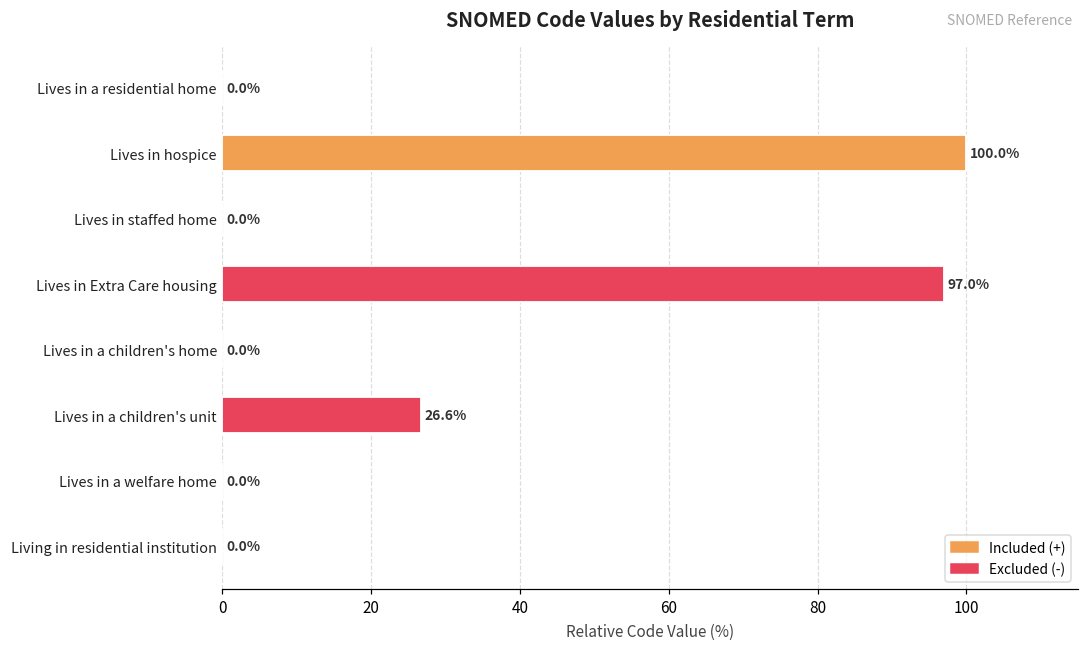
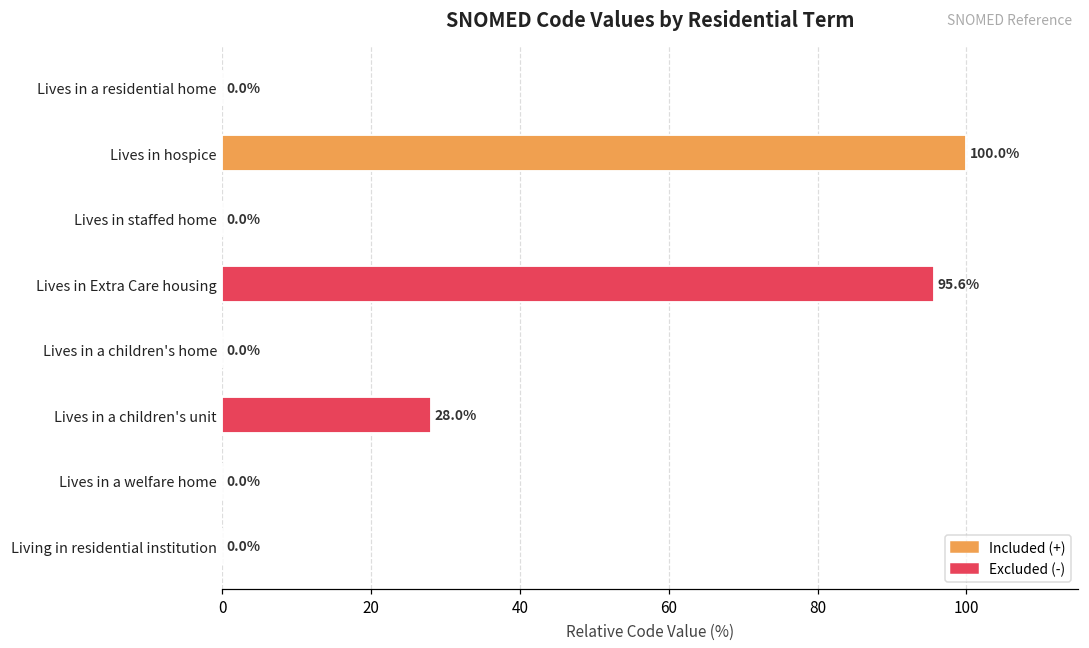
  {
    "Lives in a residential home": "0.0%",
    "Lives in hospice": "100.0%",
    "Lives in staffed home": "0.0%",
-   "Lives in Extra Care housing": "97.0%",
+   "Lives in Extra Care housing": "95.6%",
    "Lives in a children's home": "0.0%",
-   "Lives in a children's unit": "26.6%",
+   "Lives in a children's unit": "28.0%",
    "Lives in a welfare home": "0.0%",
    "Living in residential institution": "0.0%"
  }
